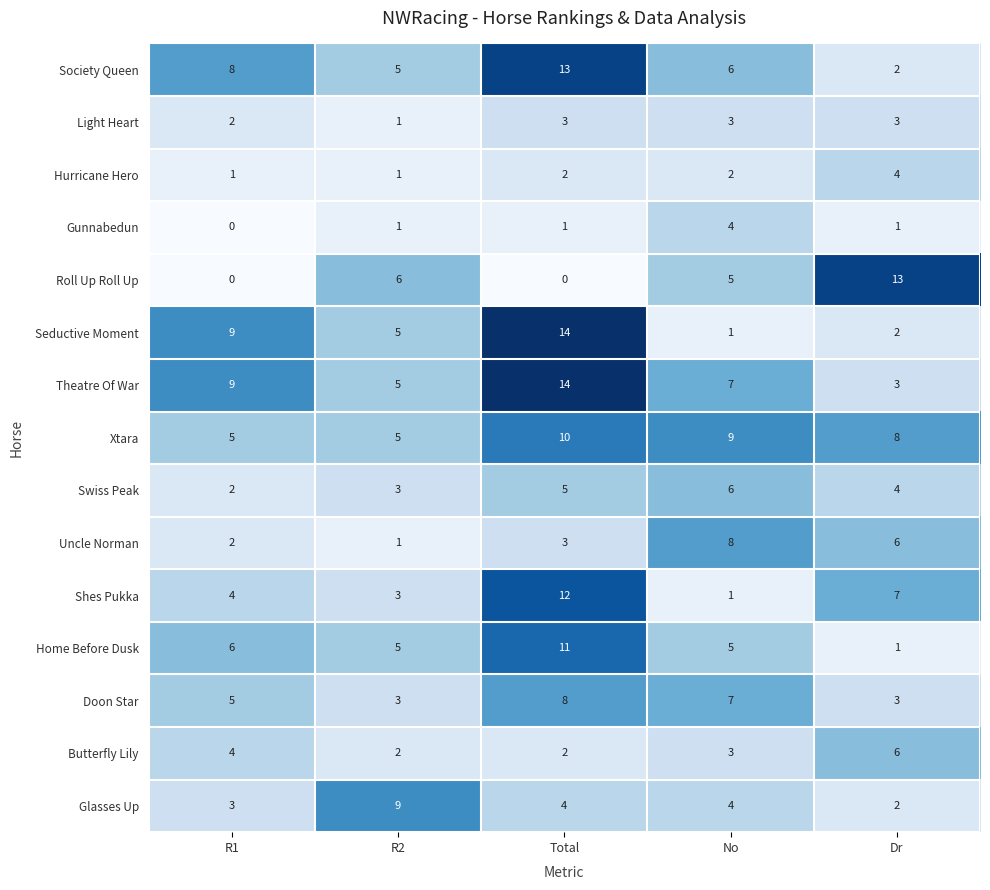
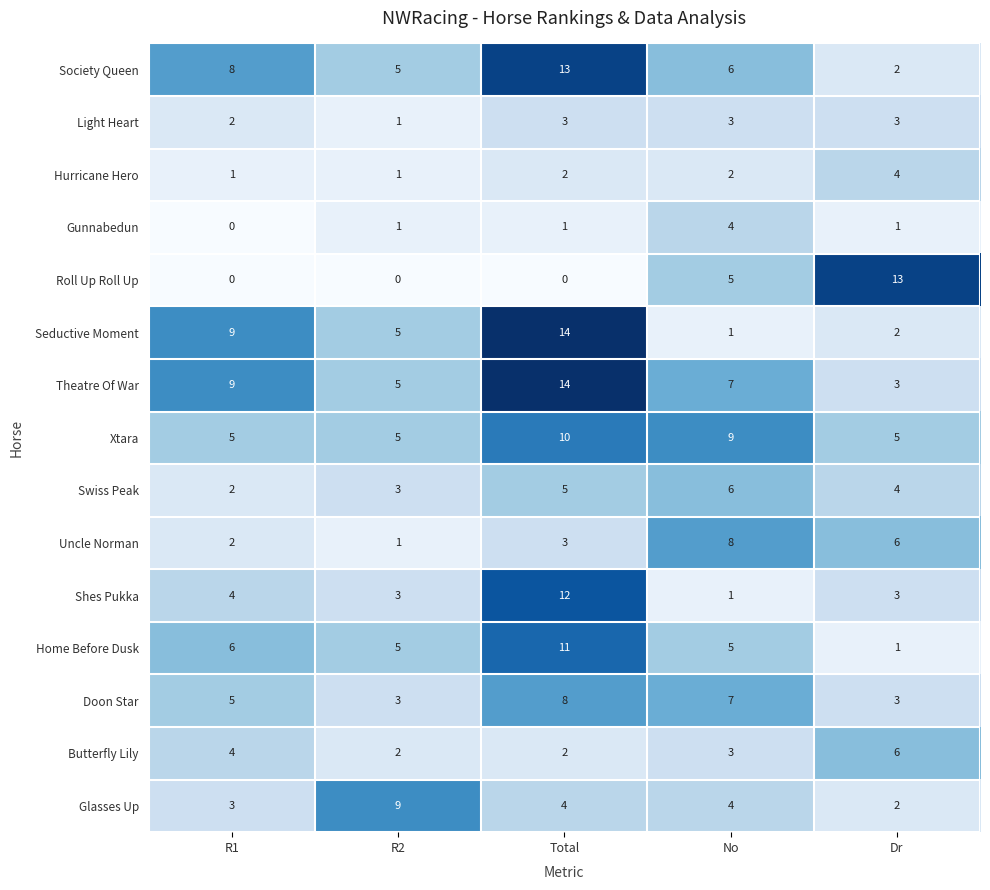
  {
    "Society Queen": {
      "R1": 8,
      "R2": 5,
      "Total": 13,
      "No": 6,
      "Dr": 2
    },
    "Light Heart": {
      "R1": 2,
      "R2": 1,
      "Total": 3,
      "No": 3,
      "Dr": 3
    },
    "Hurricane Hero": {
      "R1": 1,
      "R2": 1,
      "Total": 2,
      "No": 2,
      "Dr": 4
    },
    "Gunnabedun": {
      "R1": 0,
      "R2": 1,
      "Total": 1,
      "No": 4,
      "Dr": 1
    },
    "Roll Up Roll Up": {
      "R1": 0,
-     "R2": 6,
+     "R2": 0,
      "Total": 0,
      "No": 5,
      "Dr": 13
    },
    "Seductive Moment": {
      "R1": 9,
      "R2": 5,
      "Total": 14,
      "No": 1,
      "Dr": 2
    },
    "Theatre Of War": {
      "R1": 9,
      "R2": 5,
      "Total": 14,
      "No": 7,
      "Dr": 3
    },
    "Xtara": {
      "R1": 5,
      "R2": 5,
      "Total": 10,
      "No": 9,
-     "Dr": 8
+     "Dr": 5
    },
    "Swiss Peak": {
      "R1": 2,
      "R2": 3,
      "Total": 5,
      "No": 6,
      "Dr": 4
    },
    "Uncle Norman": {
      "R1": 2,
      "R2": 1,
      "Total": 3,
      "No": 8,
      "Dr": 6
    },
    "Shes Pukka": {
      "R1": 4,
      "R2": 3,
      "Total": 12,
      "No": 1,
-     "Dr": 7
+     "Dr": 3
    },
    "Home Before Dusk": {
      "R1": 6,
      "R2": 5,
      "Total": 11,
      "No": 5,
      "Dr": 1
    },
    "Doon Star": {
      "R1": 5,
      "R2": 3,
      "Total": 8,
      "No": 7,
      "Dr": 3
    },
    "Butterfly Lily": {
      "R1": 4,
      "R2": 2,
      "Total": 2,
      "No": 3,
      "Dr": 6
    },
    "Glasses Up": {
      "R1": 3,
      "R2": 9,
      "Total": 4,
      "No": 4,
      "Dr": 2
    }
  }
